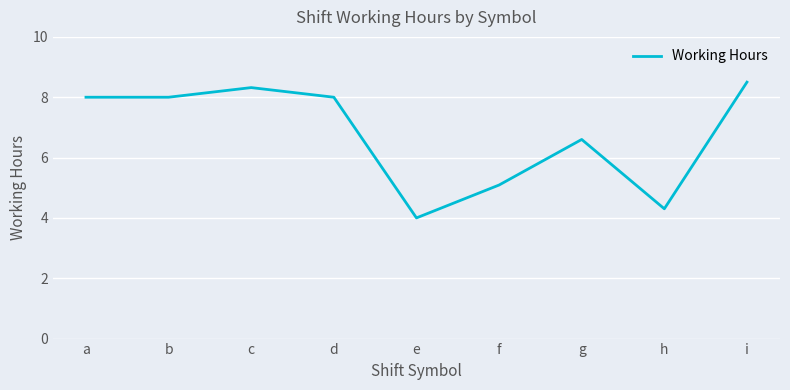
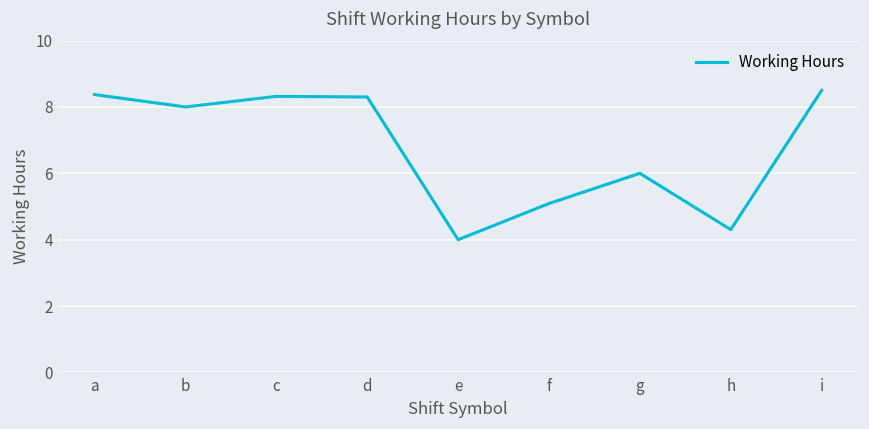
  {
-   "a": 8.0,
+   "a": 8.4,
    "b": 8.0,
    "c": 8.3,
-   "d": 8.0,
+   "d": 8.3,
    "e": 4.0,
    "f": 5.1,
-   "g": 6.6,
+   "g": 6.0,
    "h": 4.3,
    "i": 8.5
  }
